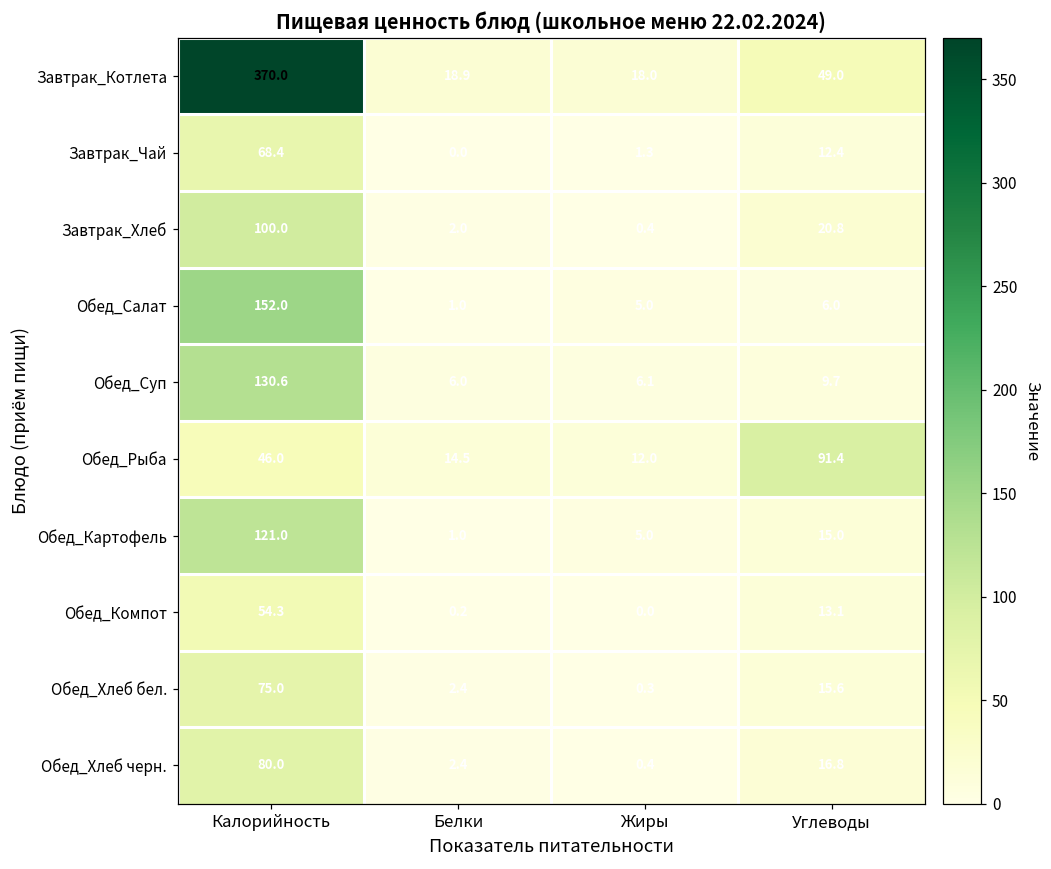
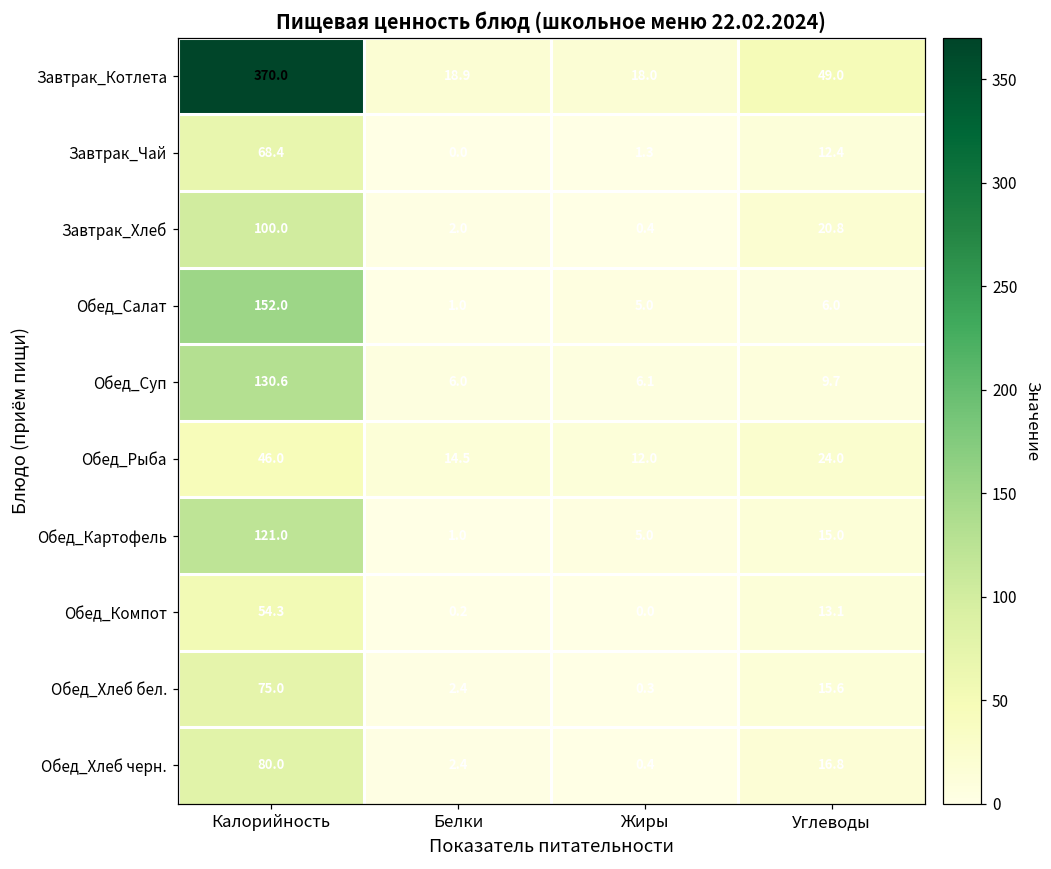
  {
    "Завтрак_Котлета": {
      "Калорийность": 370.0,
      "Углеводы": 49.0
    },
    "Завтрак_Чай": {
      "Калорийность": 68.4
    },
    "Завтрак_Хлеб": {
      "Калорийность": 100.0
    },
    "Обед_Салат": {
      "Калорийность": 152.0
    },
    "Обед_Суп": {
      "Калорийность": 130.6
    },
    "Обед_Рыба": {
      "Калорийность": 46.0,
-     "Углеводы": 91.4
+     "Углеводы": 24.0
    },
    "Обед_Картофель": {
      "Калорийность": 121.0
    },
    "Обед_Компот": {
      "Калорийность": 54.3
    },
    "Обед_Хлеб бел.": {
      "Калорийность": 75.0
    },
    "Обед_Хлеб черн.": {
      "Калорийность": 80.0
    }
  }
